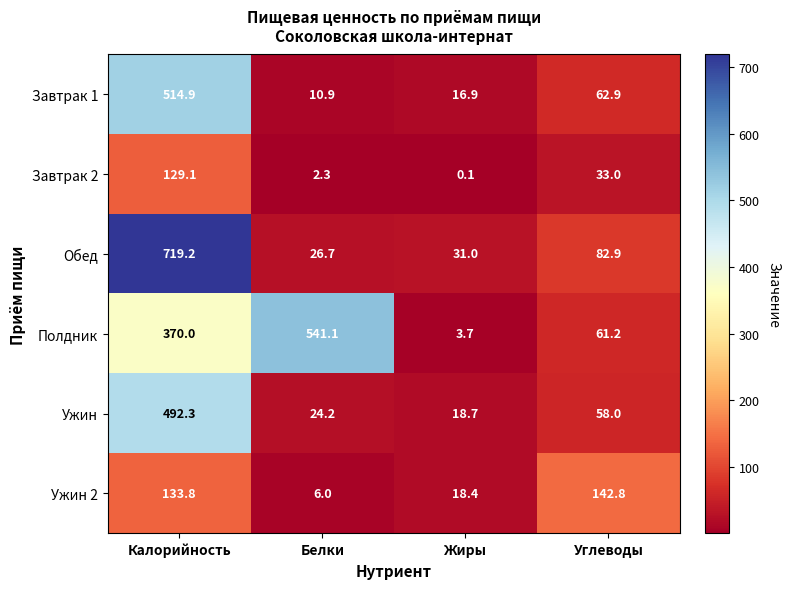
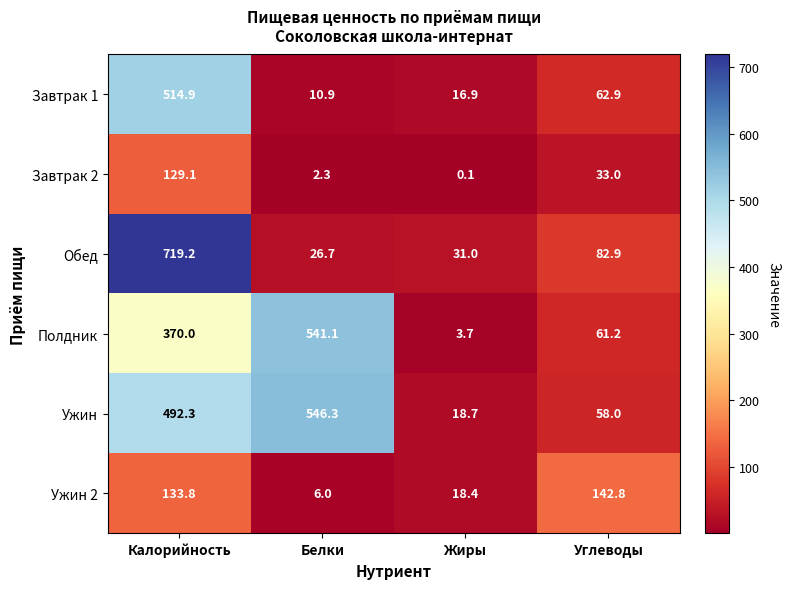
  {
    "Завтрак 1": {
      "Калорийность": 514.9,
      "Белки": 10.9,
      "Жиры": 16.9,
      "Углеводы": 62.9
    },
    "Завтрак 2": {
      "Калорийность": 129.1,
      "Белки": 2.3,
      "Жиры": 0.1,
      "Углеводы": 33.0
    },
    "Обед": {
      "Калорийность": 719.2,
      "Белки": 26.7,
      "Жиры": 31.0,
      "Углеводы": 82.9
    },
    "Полдник": {
      "Калорийность": 370.0,
      "Белки": 541.1,
      "Жиры": 3.7,
      "Углеводы": 61.2
    },
    "Ужин": {
      "Калорийность": 492.3,
-     "Белки": 24.2,
+     "Белки": 546.3,
      "Жиры": 18.7,
      "Углеводы": 58.0
    },
    "Ужин 2": {
      "Калорийность": 133.8,
      "Белки": 6.0,
      "Жиры": 18.4,
      "Углеводы": 142.8
    }
  }
